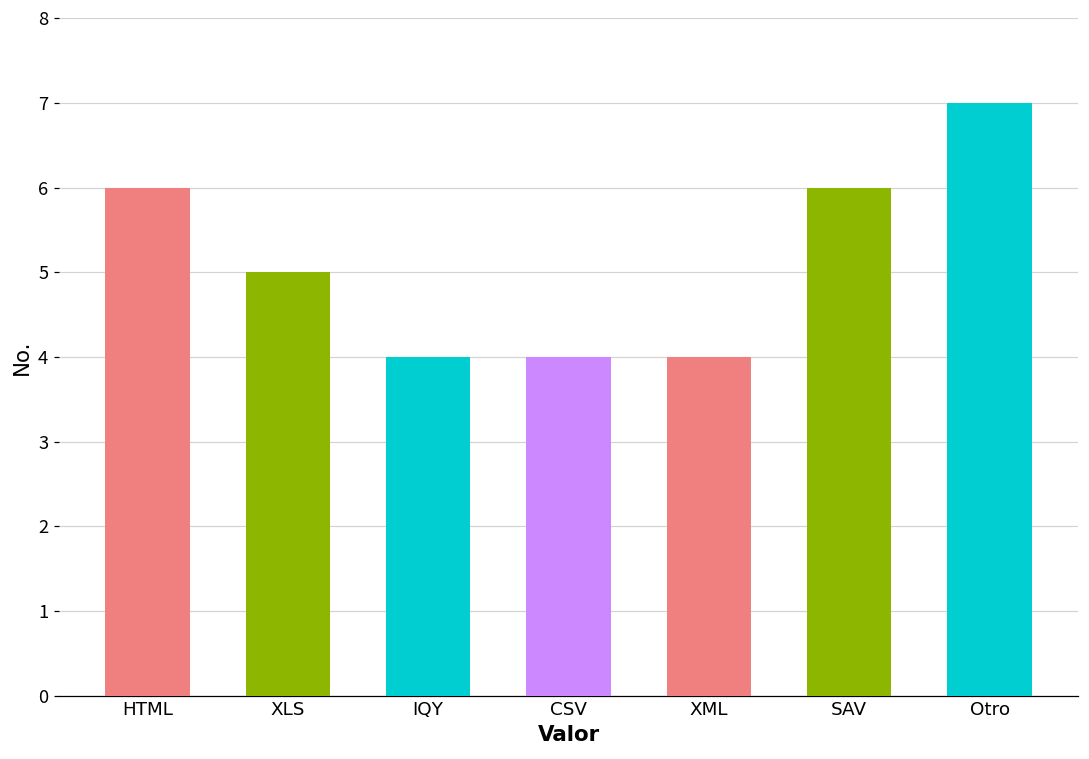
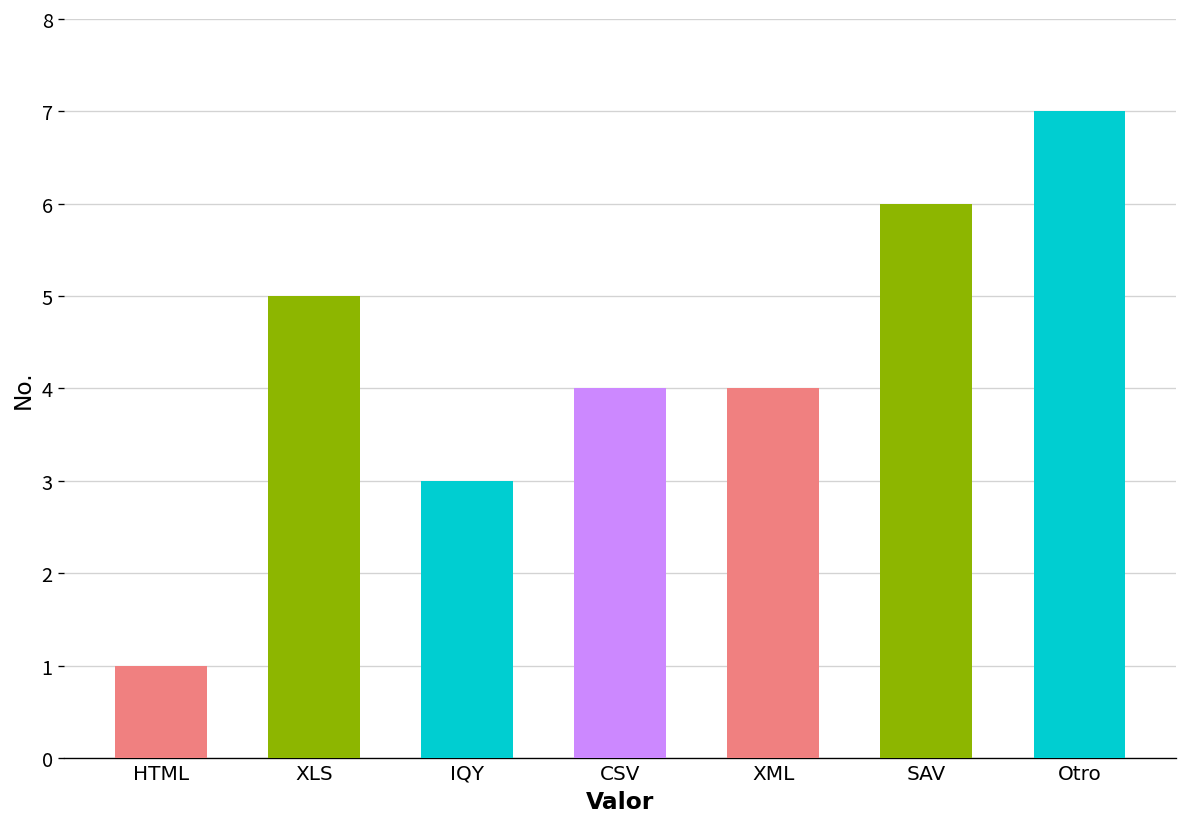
  {
-   "HTML": 6,
+   "HTML": 1,
    "XLS": 5,
-   "IQY": 4,
+   "IQY": 3,
    "CSV": 4,
    "XML": 4,
    "SAV": 6,
    "Otro": 7
  }
